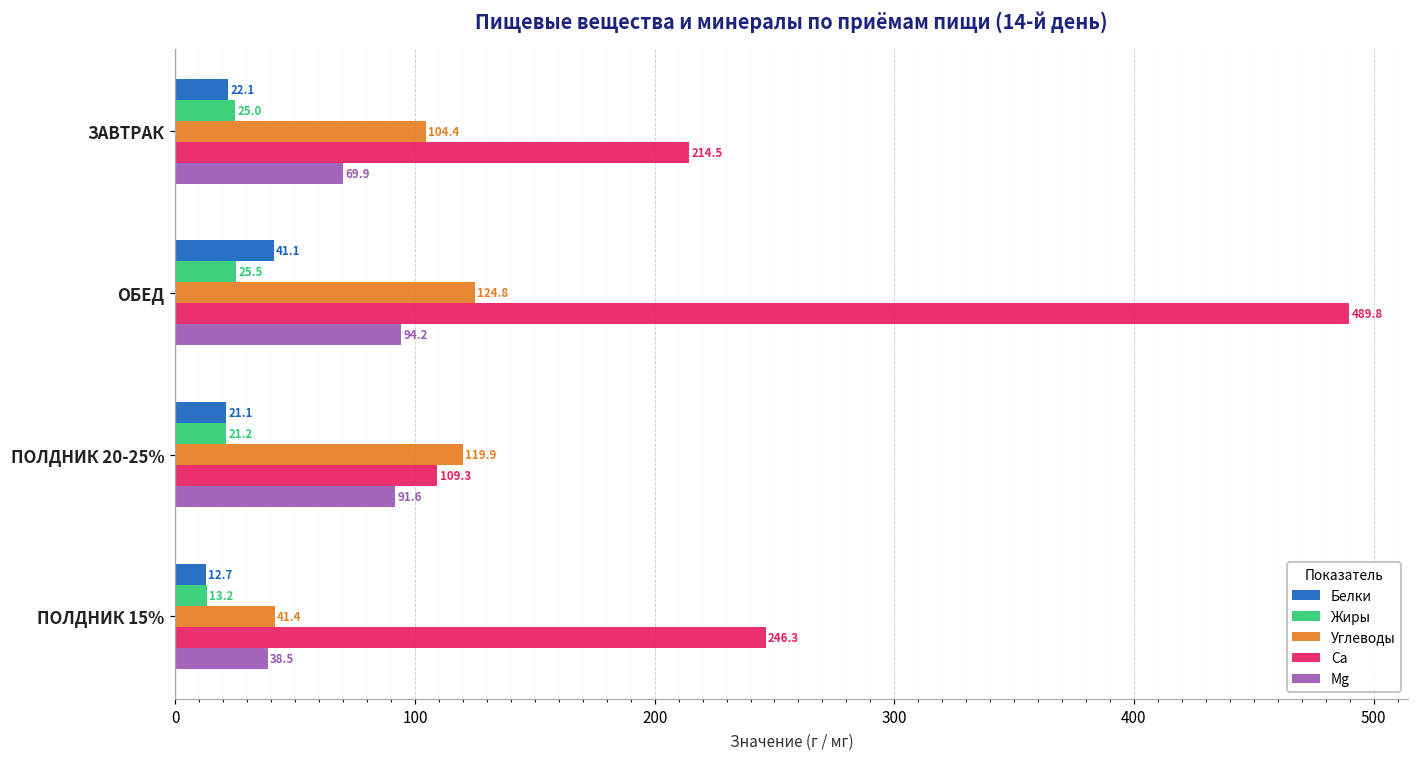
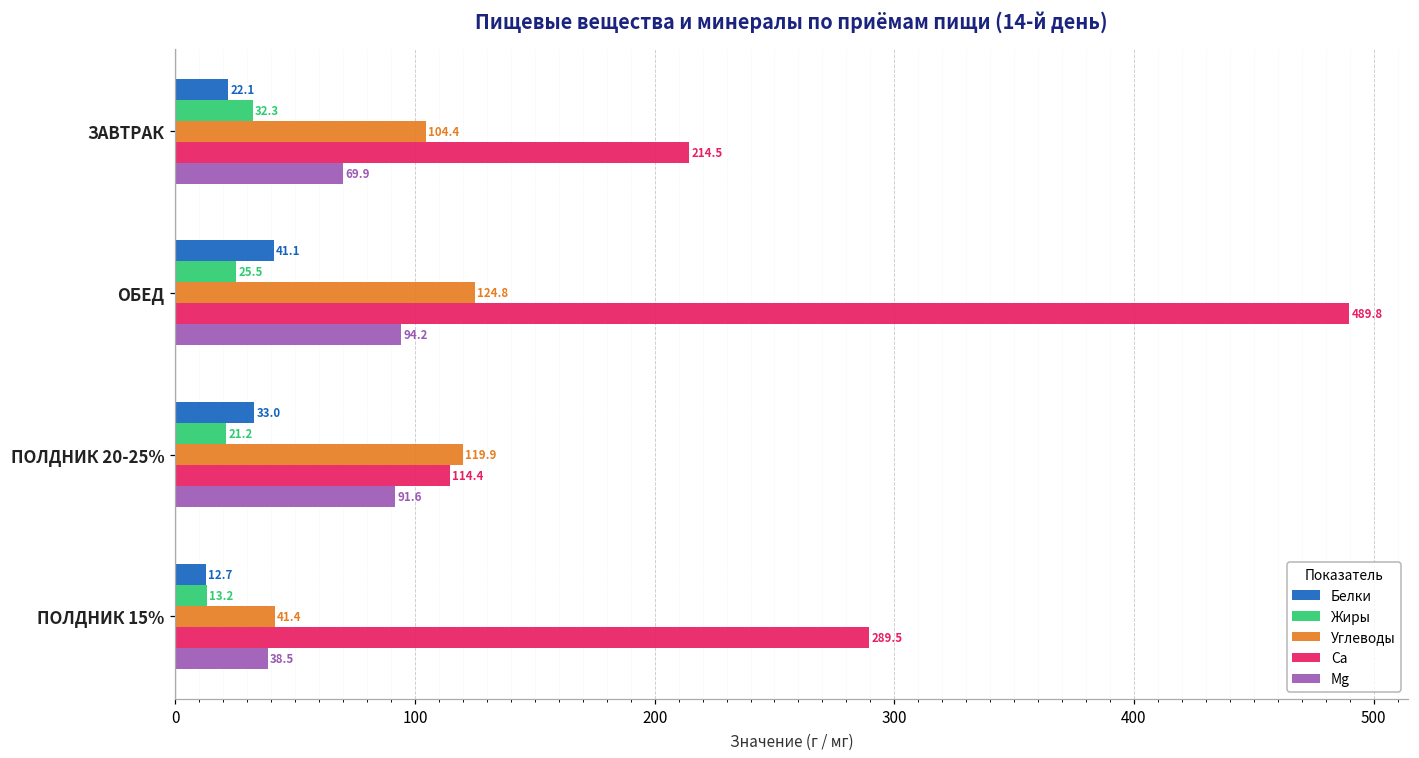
  {
    "Белки": {
      "ЗАВТРАК": 22.1,
      "ОБЕД": 41.1,
-     "ПОЛДНИК 20-25%": 21.1,
+     "ПОЛДНИК 20-25%": 33.0,
      "ПОЛДНИК 15%": 12.7
    },
    "Жиры": {
-     "ЗАВТРАК": 25.0,
+     "ЗАВТРАК": 32.3,
      "ОБЕД": 25.5,
      "ПОЛДНИК 20-25%": 21.2,
      "ПОЛДНИК 15%": 13.2
    },
    "Углеводы": {
      "ЗАВТРАК": 104.4,
      "ОБЕД": 124.8,
      "ПОЛДНИК 20-25%": 119.9,
      "ПОЛДНИК 15%": 41.4
    },
    "Са": {
      "ЗАВТРАК": 214.5,
      "ОБЕД": 489.8,
-     "ПОЛДНИК 20-25%": 109.3,
-     "ПОЛДНИК 15%": 246.3
+     "ПОЛДНИК 20-25%": 114.4,
+     "ПОЛДНИК 15%": 289.5
    },
    "Мg": {
      "ЗАВТРАК": 69.9,
      "ОБЕД": 94.2,
      "ПОЛДНИК 20-25%": 91.6,
      "ПОЛДНИК 15%": 38.5
    }
  }
